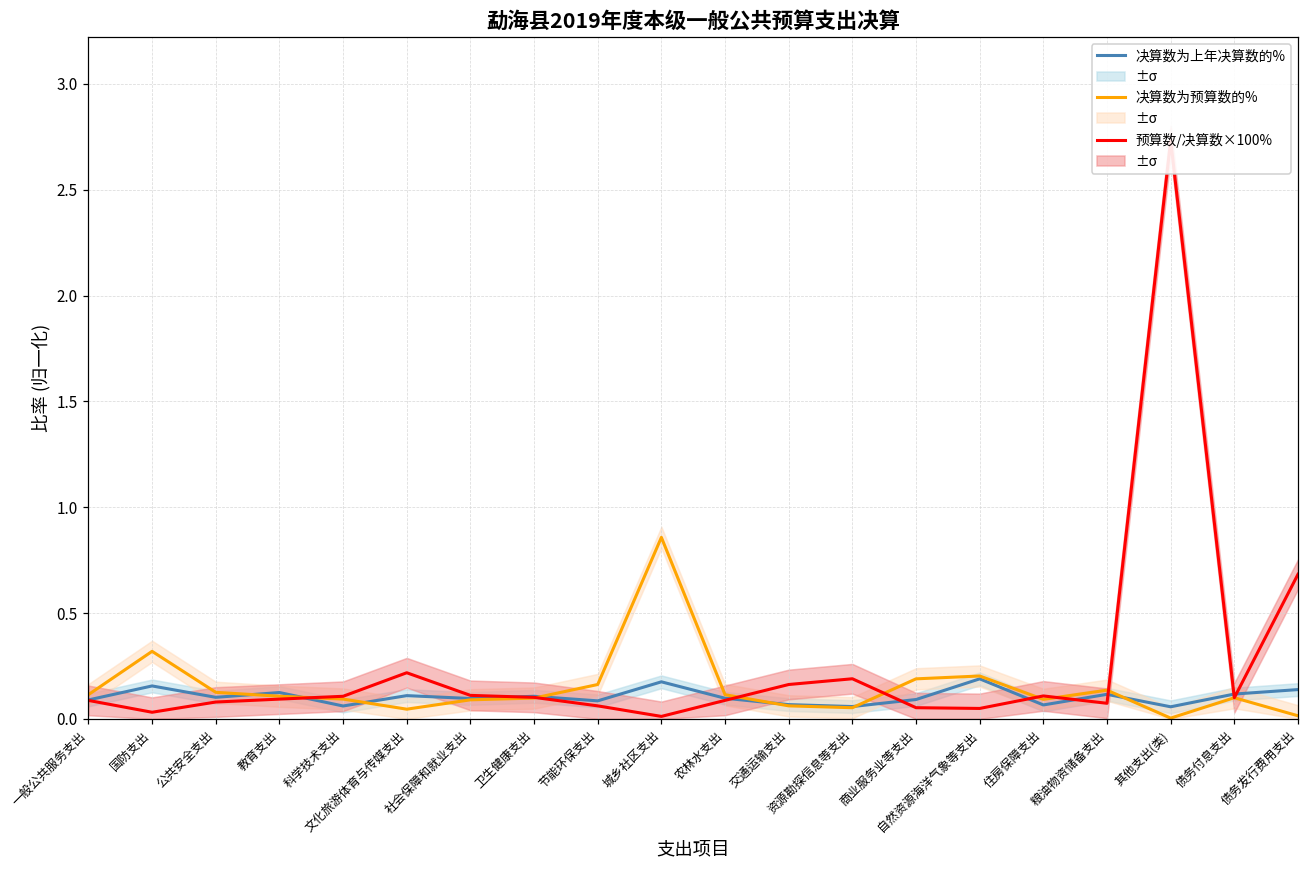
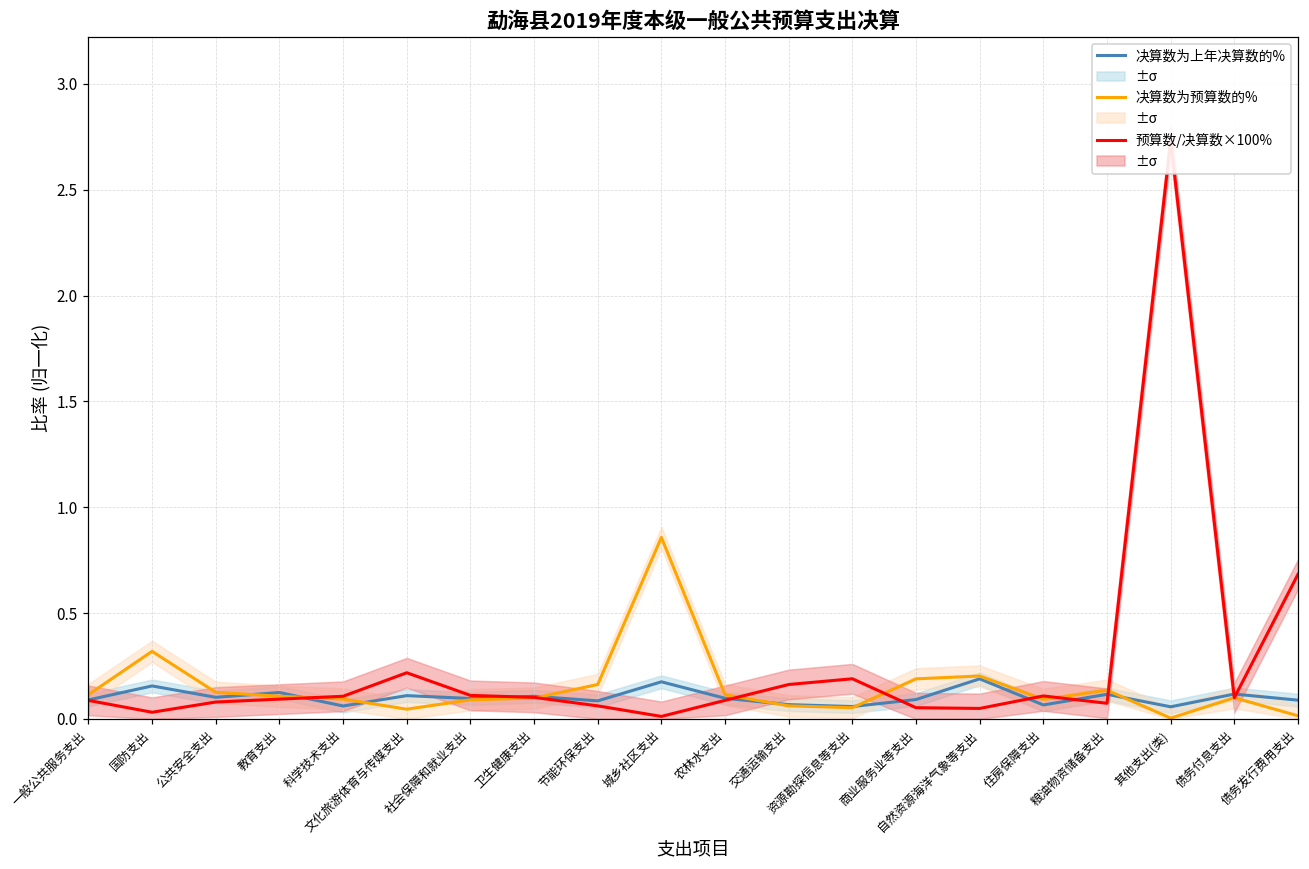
  {
    "决算数为上年决算数的%": {
      "国防支出": 0.16,
      "公共安全支出": 0.10,
      "教育支出": 0.12,
      "科学技术支出": 0.06,
      "文化旅游体育与传媒支出": 0.11,
      "节能环保支出": 0.09,
      "城乡社区支出": 0.18,
      "商业服务业等支出": 0.09,
      "自然资源海洋气象等支出": 0.19,
      "住房保障支出": 0.07,
      "粮油物资储备支出": 0.12,
      "债务付息支出": 0.12,
-     "债务发行费用支出": 0.14
+     "债务发行费用支出": 0.09
    },
    "决算数为预算数的%": {
      "国防支出": 0.32,
      "教育支出": 0.11,
      "文化旅游体育与传媒支出": 0.05,
      "节能环保支出": 0.16,
      "城乡社区支出": 0.86,
      "商业服务业等支出": 0.19,
      "自然资源海洋气象等支出": 0.20,
      "其他支出(类)": 0.00,
      "债务发行费用支出": 0.01
    },
    "预算数/决算数×100%": {
      "国防支出": 0.03,
      "公共安全支出": 0.08,
      "教育支出": 0.09,
      "文化旅游体育与传媒支出": 0.22,
      "社会保障和就业支出": 0.11,
      "节能环保支出": 0.06,
      "城乡社区支出": 0.01,
      "交通运输支出": 0.16,
      "资源勘探信息等支出": 0.19,
      "商业服务业等支出": 0.05,
      "自然资源海洋气象等支出": 0.05,
      "粮油物资储备支出": 0.07,
      "债务发行费用支出": 0.68
    }
  }
